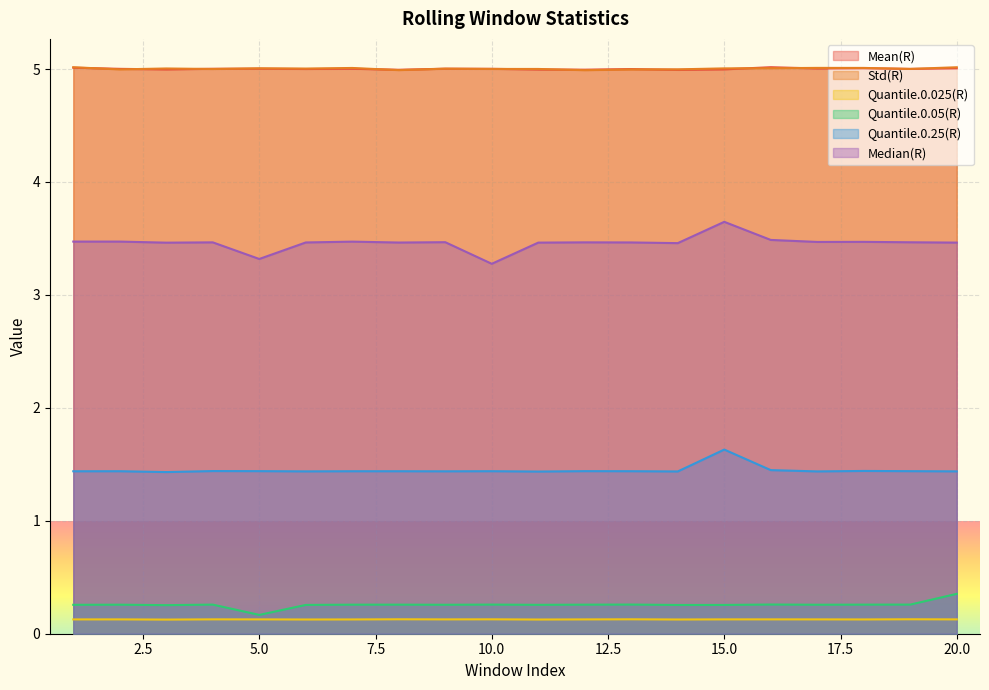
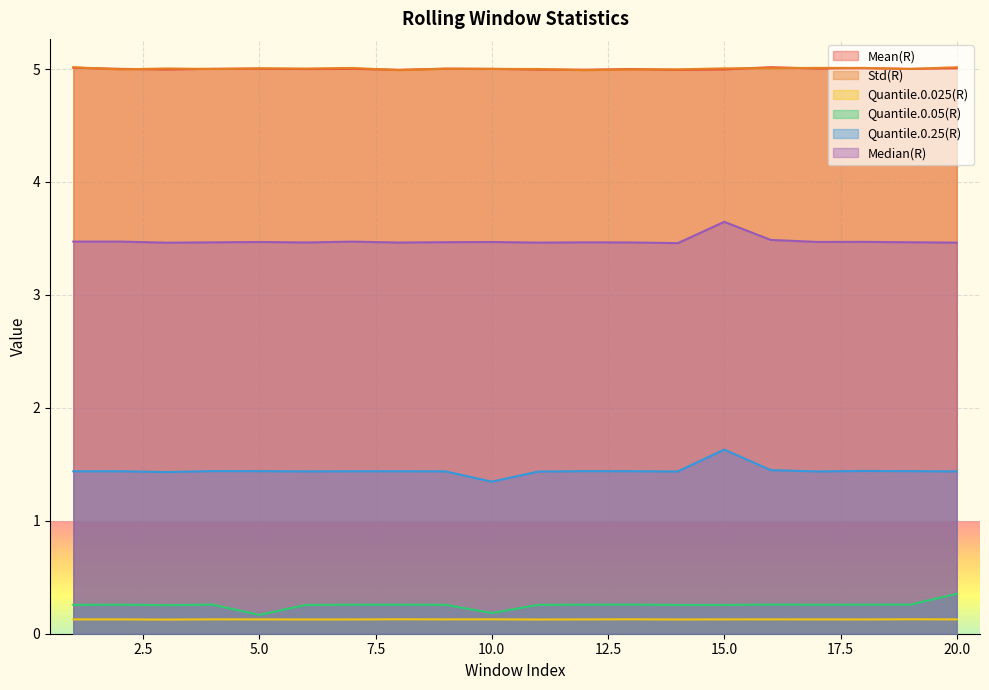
  {
    "Quantile.0.05(R)": {
      "5.0": 0.17,
-     "10.0": 0.26,
+     "10.0": 0.18,
      "15.0": 0.25,
      "20.0": 0.35
    },
    "Quantile.0.25(R)": {
      "5.0": 1.44,
-     "10.0": 1.44,
+     "10.0": 1.35,
      "15.0": 1.63,
      "20.0": 1.44
    },
    "Median(R)": {
-     "5.0": 3.32,
-     "10.0": 3.28,
+     "5.0": 3.47,
+     "10.0": 3.47,
      "15.0": 3.65,
      "20.0": 3.46
    }
  }
